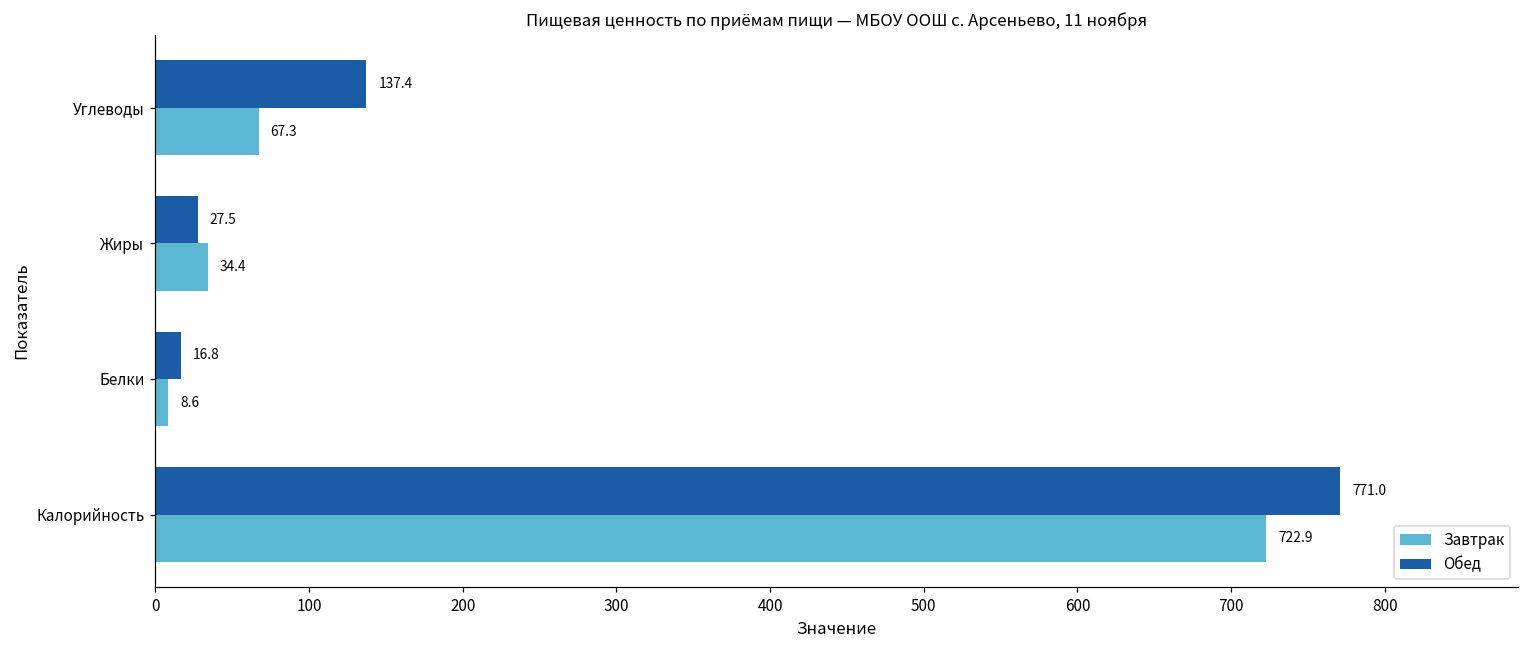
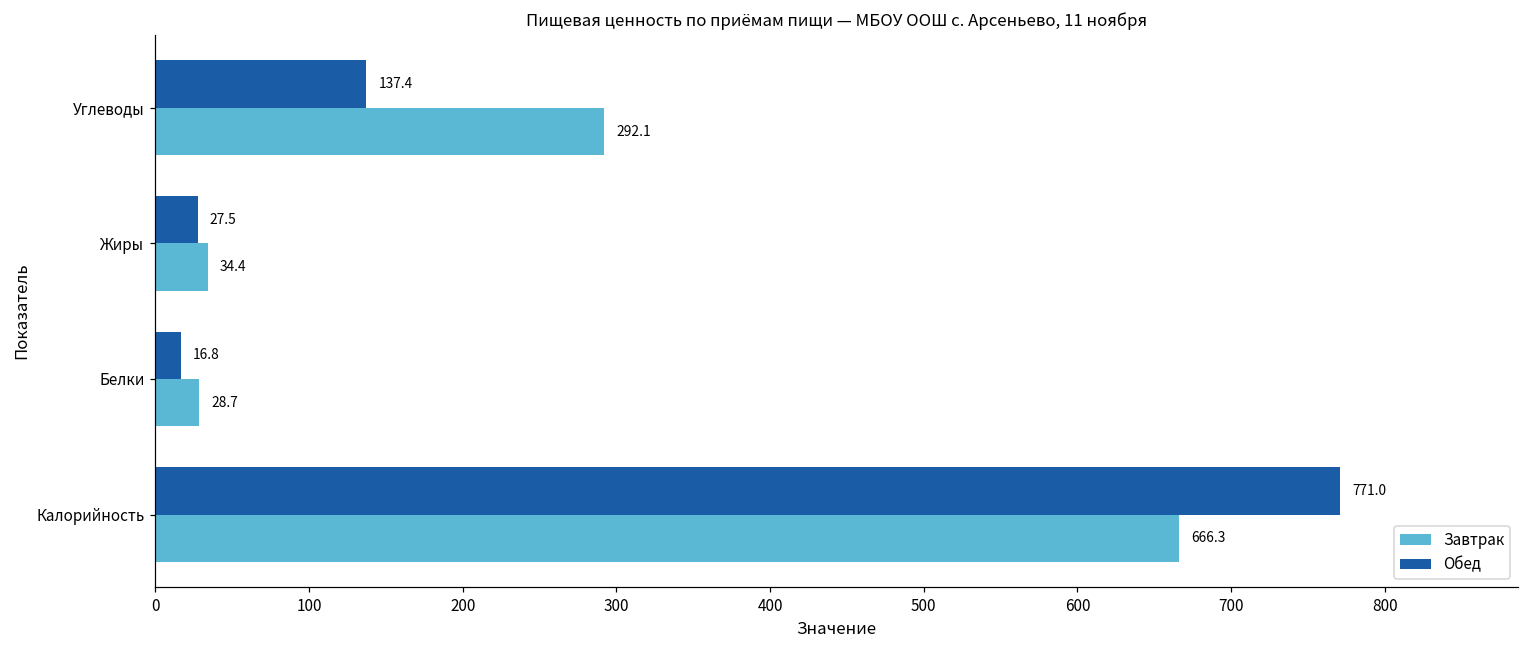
  {
    "Завтрак": {
-     "Углеводы": 67.3,
+     "Углеводы": 292.1,
      "Жиры": 34.4,
-     "Белки": 8.6,
-     "Калорийность": 722.9
+     "Белки": 28.7,
+     "Калорийность": 666.3
    },
    "Обед": {
      "Углеводы": 137.4,
      "Жиры": 27.5,
      "Белки": 16.8,
      "Калорийность": 771.0
    }
  }
